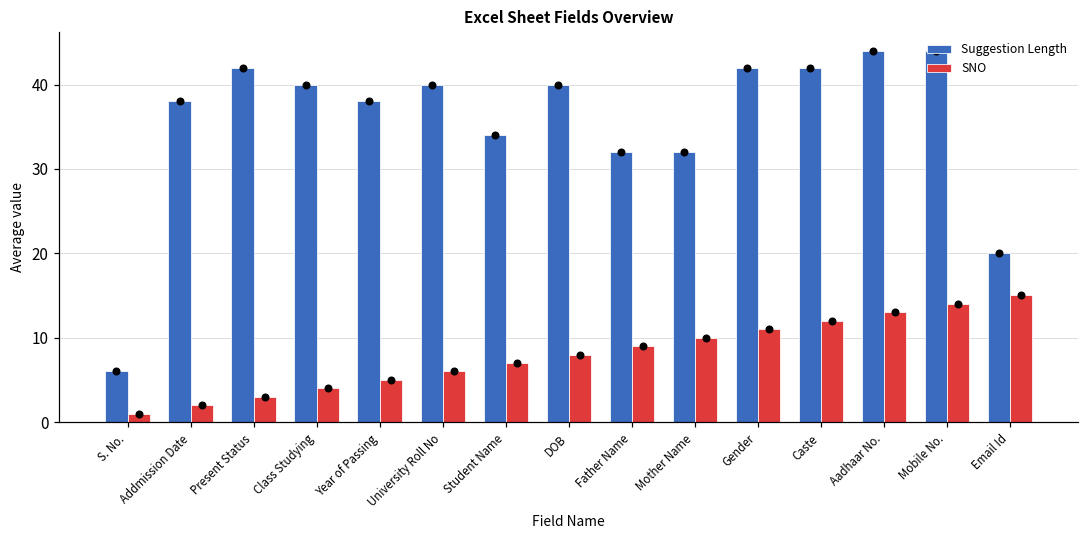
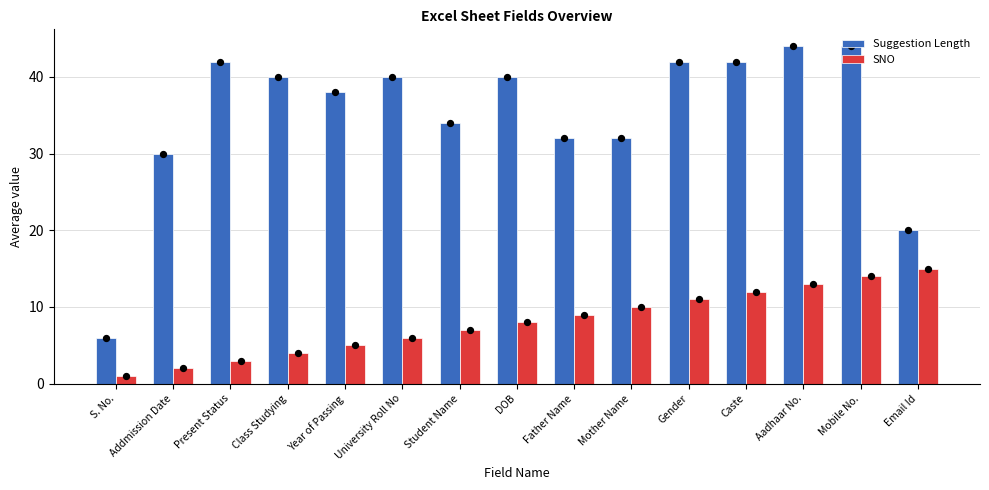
  {
    "Suggestion Length": {
      "S. No.": 6,
-     "Addmission Date": 38,
+     "Addmission Date": 30,
      "Present Status": 42,
      "Class Studying": 40,
      "Year of Passing": 38,
      "University Roll No": 40,
      "Student Name": 34,
      "DOB": 40,
      "Father Name": 32,
      "Mother Name": 32,
      "Gender": 42,
      "Caste": 42,
      "Aadhaar No.": 44,
      "Mobile No.": 44,
      "Email Id": 20
    },
    "SNO": {
      "S. No.": 1,
      "Addmission Date": 2,
      "Present Status": 3,
      "Class Studying": 4,
      "Year of Passing": 5,
      "University Roll No": 6,
      "Student Name": 7,
      "DOB": 8,
      "Father Name": 9,
      "Mother Name": 10,
      "Gender": 11,
      "Caste": 12,
      "Aadhaar No.": 13,
      "Mobile No.": 14,
      "Email Id": 15
    }
  }
